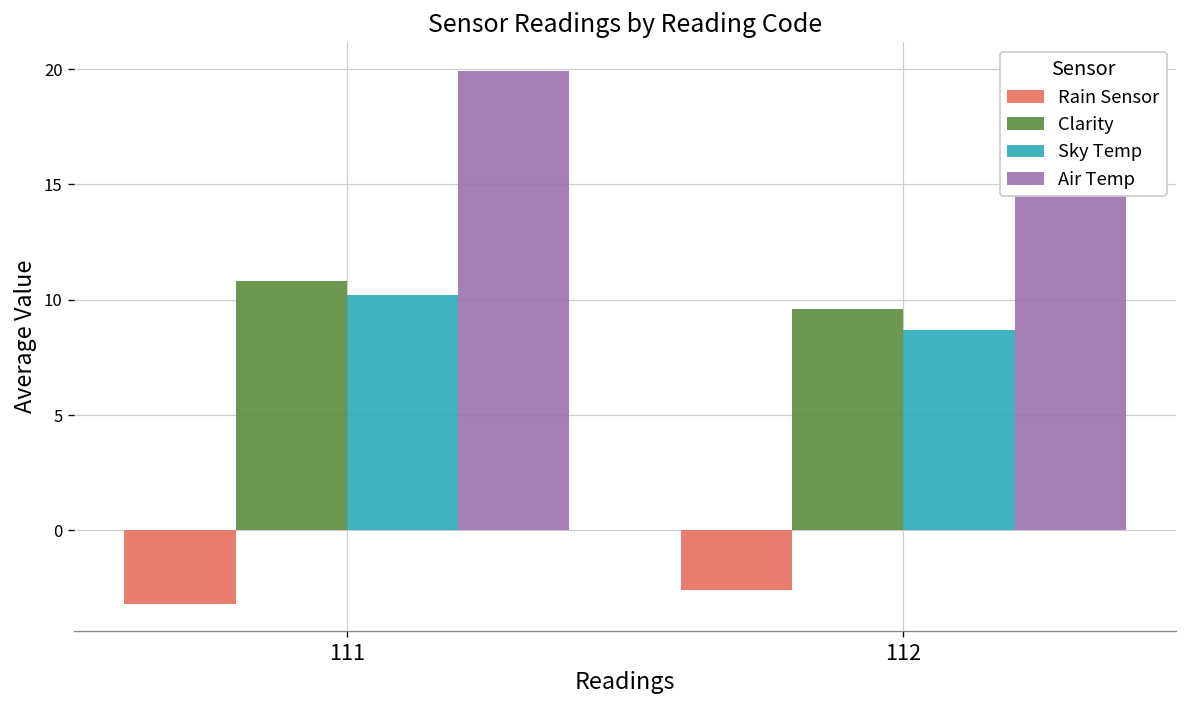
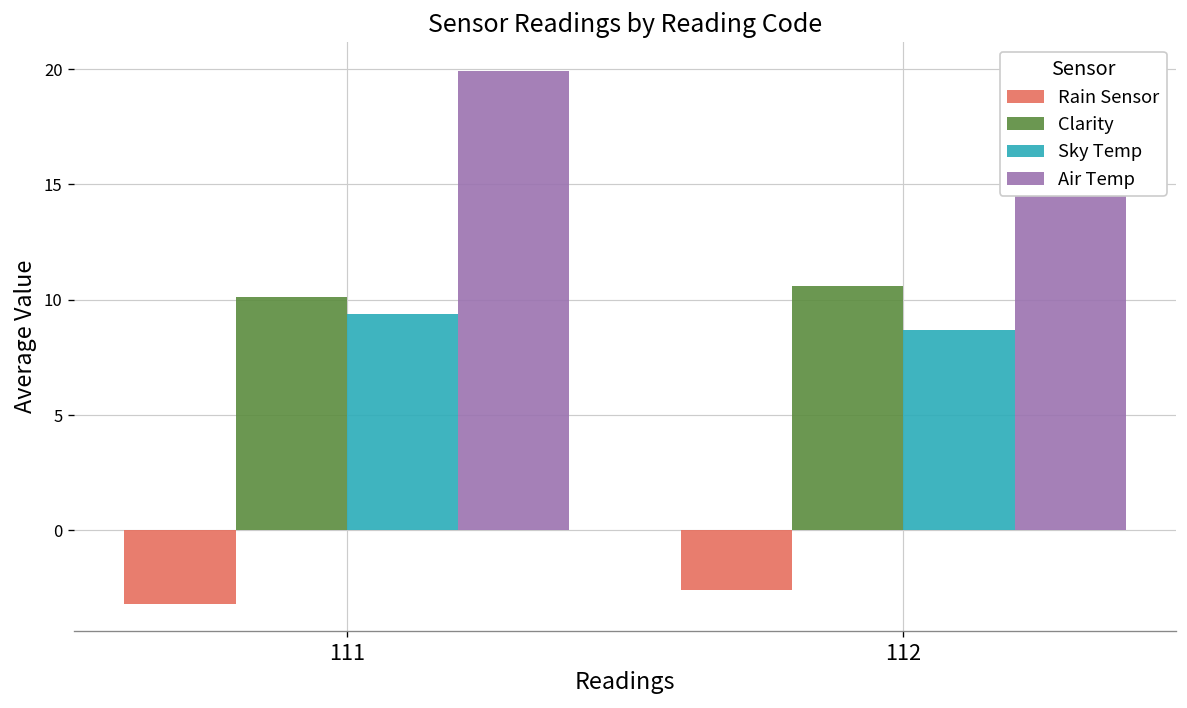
  {
    "Rain Sensor": {
      "111": -3.2,
      "112": -2.6
    },
    "Clarity": {
-     "111": 10.8,
-     "112": 9.6
+     "111": 10.1,
+     "112": 10.6
    },
    "Sky Temp": {
-     "111": 10.2,
+     "111": 9.4,
      "112": 8.7
    },
    "Air Temp": {
      "111": 19.9
    }
  }
